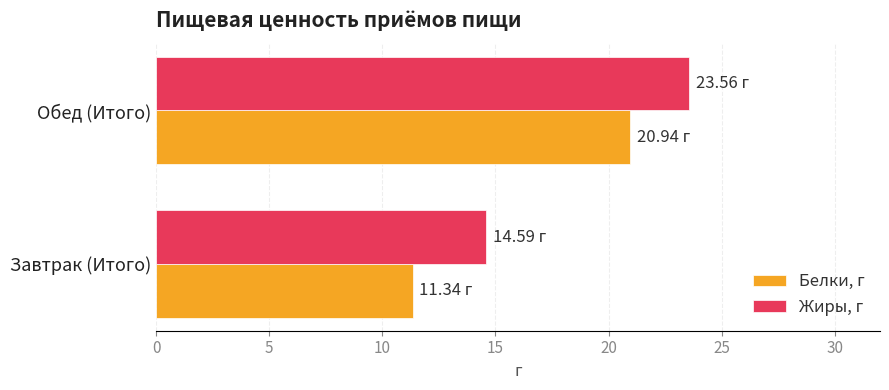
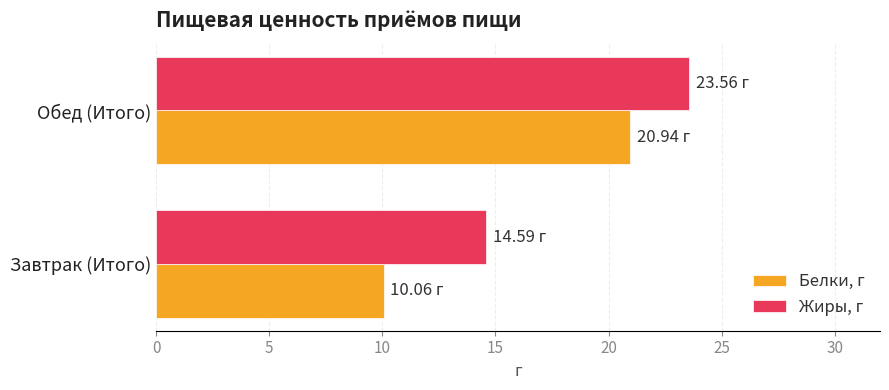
  {
    "Белки, г": {
      "Обед (Итого)": 20.94,
-     "Завтрак (Итого)": 11.34
+     "Завтрак (Итого)": 10.06
    },
    "Жиры, г": {
      "Обед (Итого)": 23.56,
      "Завтрак (Итого)": 14.59
    }
  }
